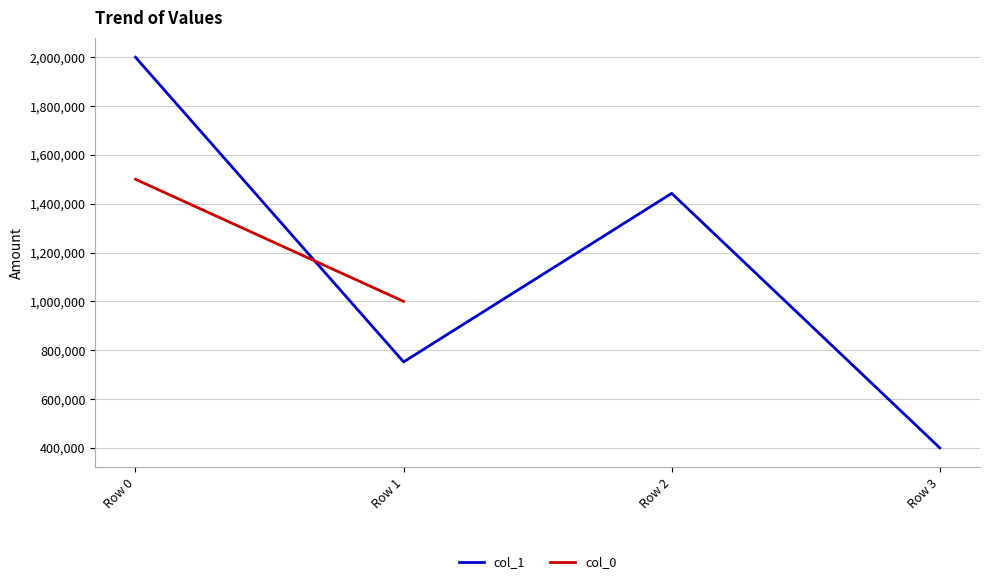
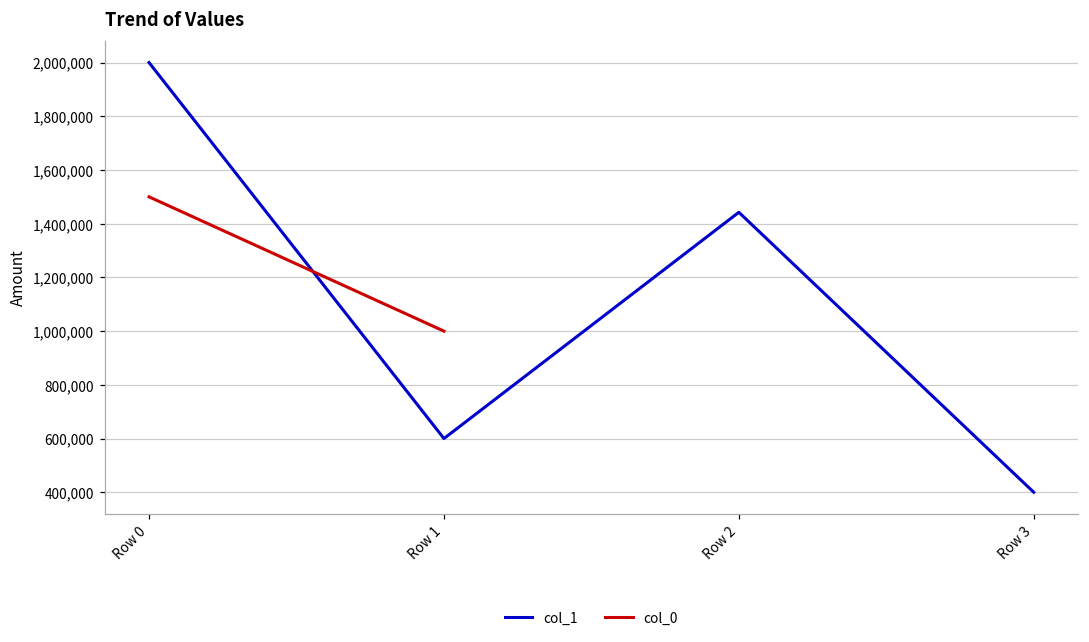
  {
    "col_1": {
      "Row 0": "2,000,000",
-     "Row 1": "750,000",
+     "Row 1": "600,000",
      "Row 2": "1,440,000",
      "Row 3": "400,000"
    },
    "col_0": {
      "Row 0": "1,500,000",
      "Row 1": "1,000,000"
    }
  }
